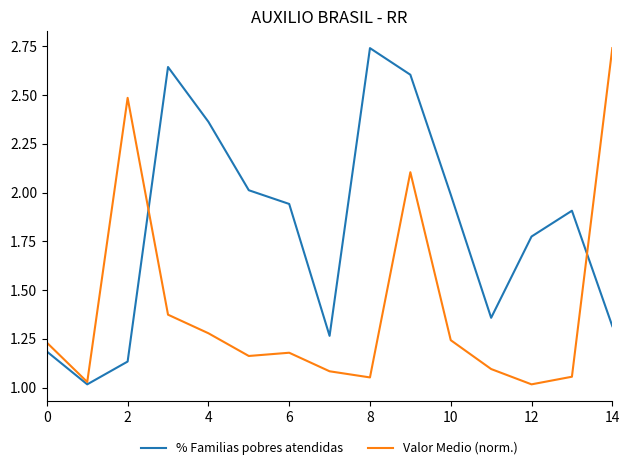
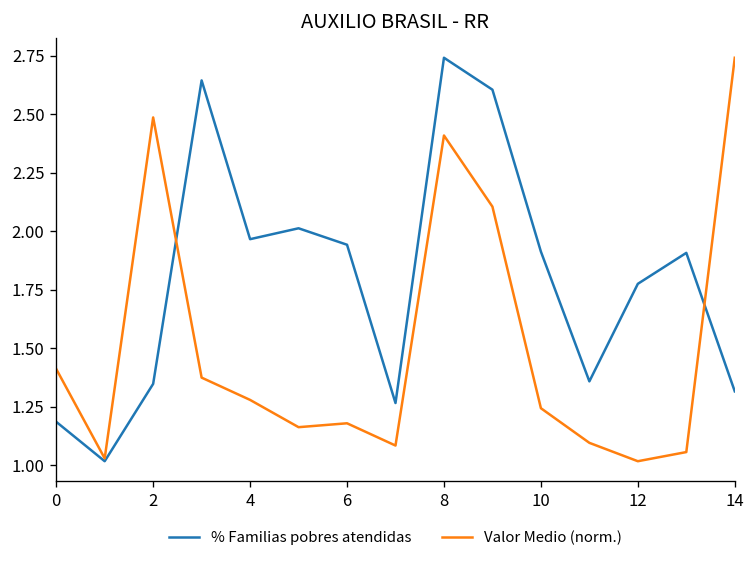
  {
    "% Familias pobres atendidas": {
      "0": 1.19,
-     "2": 1.13,
-     "4": 2.36,
+     "2": 1.35,
+     "4": 1.97,
      "6": 1.94,
      "8": 2.74,
-     "10": 1.99,
+     "10": 1.91,
      "12": 1.77,
      "14": 1.32
    },
    "Valor Medio (norm.)": {
-     "0": 1.23,
+     "0": 1.41,
      "2": 2.49,
      "4": 1.28,
      "6": 1.18,
-     "8": 1.05,
+     "8": 2.41,
      "10": 1.24,
      "12": 1.02,
      "14": 2.74
    }
  }
